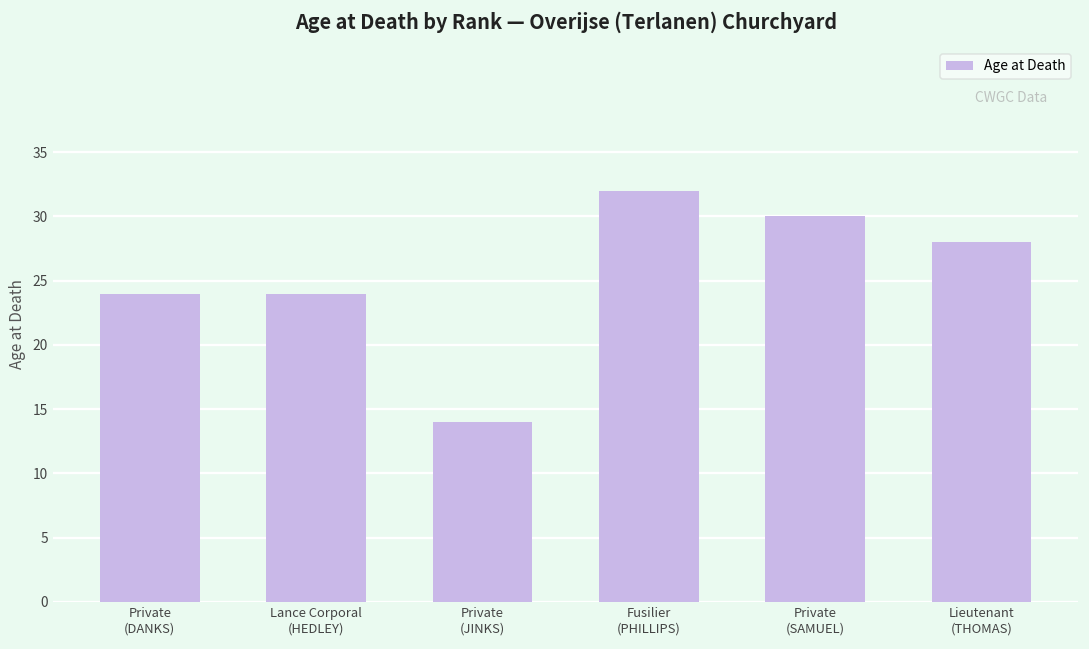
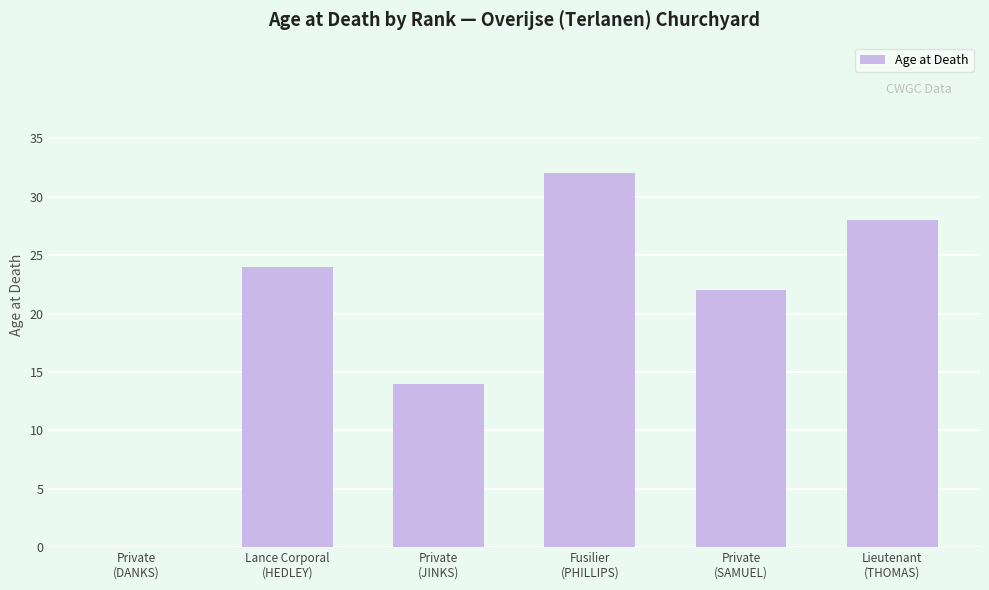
  {
-   "Private (DANKS)": 24,
+   "Private (DANKS)": 0,
    "Lance Corporal (HEDLEY)": 24,
    "Private (JINKS)": 14,
    "Fusilier (PHILLIPS)": 32,
-   "Private (SAMUEL)": 30,
+   "Private (SAMUEL)": 22,
    "Lieutenant (THOMAS)": 28
  }
